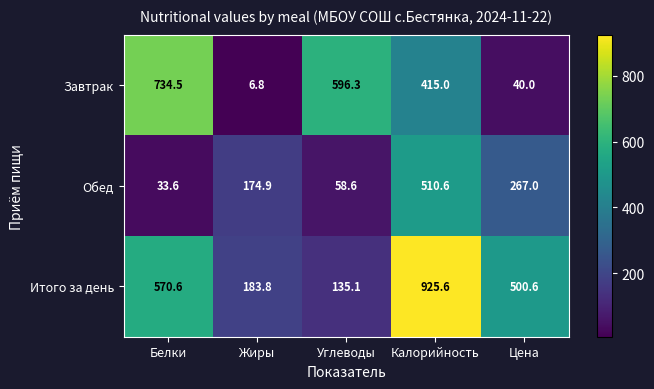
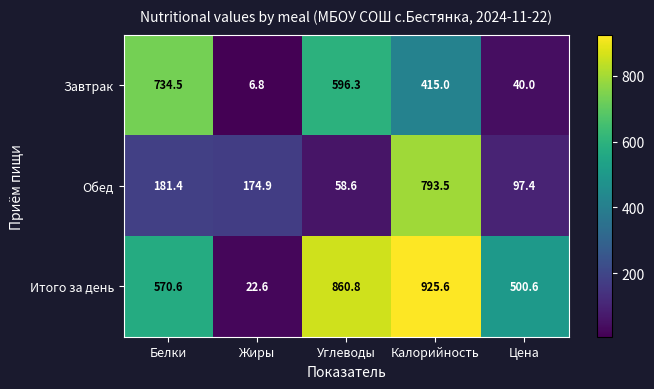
  {
    "Завтрак": {
      "Белки": 734.5,
      "Жиры": 6.8,
      "Углеводы": 596.3,
      "Калорийность": 415.0,
      "Цена": 40.0
    },
    "Обед": {
-     "Белки": 33.6,
+     "Белки": 181.4,
      "Жиры": 174.9,
      "Углеводы": 58.6,
-     "Калорийность": 510.6,
-     "Цена": 267.0
+     "Калорийность": 793.5,
+     "Цена": 97.4
    },
    "Итого за день": {
      "Белки": 570.6,
-     "Жиры": 183.8,
-     "Углеводы": 135.1,
+     "Жиры": 22.6,
+     "Углеводы": 860.8,
      "Калорийность": 925.6,
      "Цена": 500.6
    }
  }
